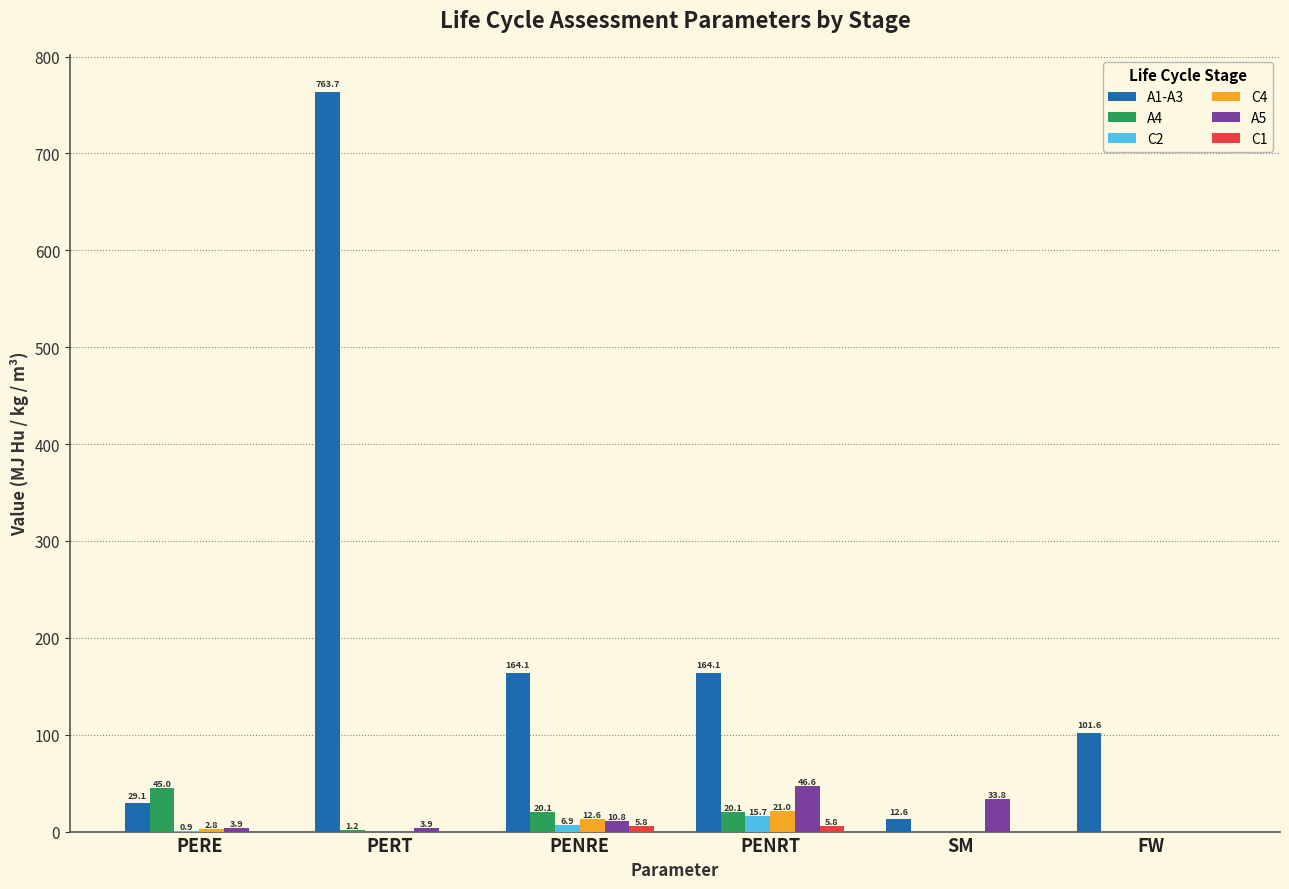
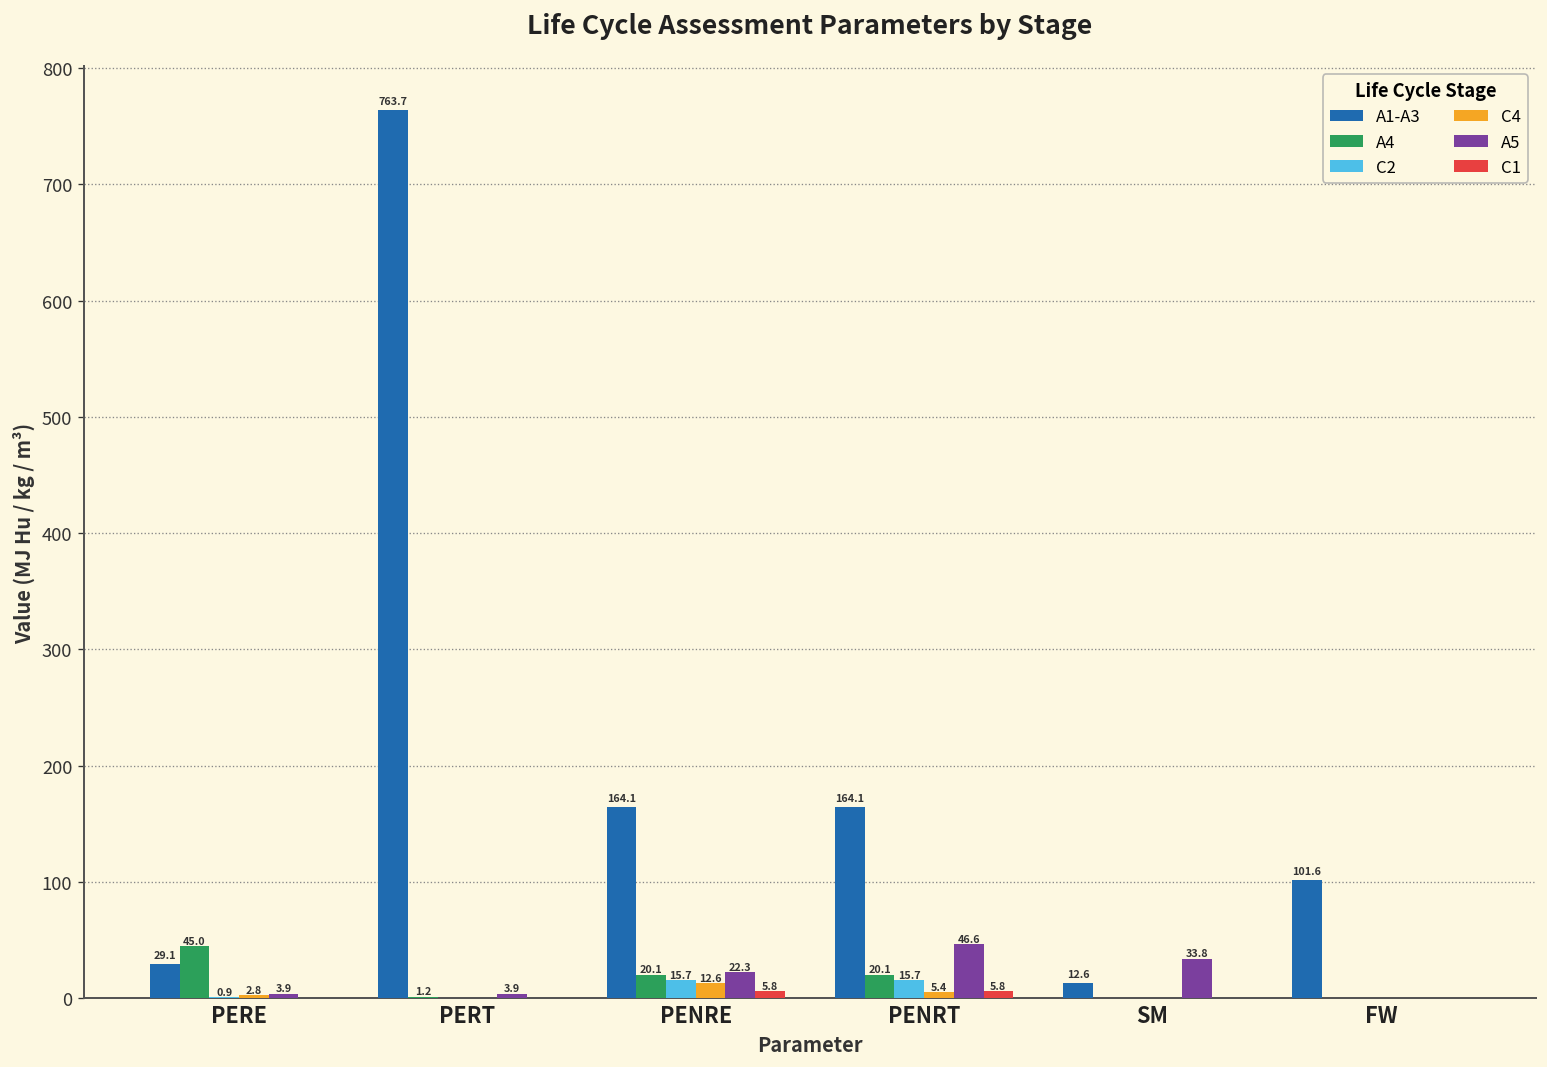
  {
    "A1-A3": {
      "PERE": 29.1,
      "PERT": 763.7,
      "PENRE": 164.1,
      "PENRT": 164.1,
      "SM": 12.6,
      "FW": 101.6
    },
    "A4": {
      "PERE": 45.0,
      "PERT": 1.2,
      "PENRE": 20.1,
      "PENRT": 20.1
    },
    "C2": {
      "PERE": 0.9,
-     "PENRE": 6.9,
+     "PENRE": 15.7,
      "PENRT": 15.7
    },
    "C4": {
      "PERE": 2.8,
      "PENRE": 12.6,
-     "PENRT": 21.0
+     "PENRT": 5.4
    },
    "A5": {
      "PERE": 3.9,
      "PERT": 3.9,
-     "PENRE": 10.8,
+     "PENRE": 22.3,
      "PENRT": 46.6,
      "SM": 33.8
    },
    "C1": {
      "PENRE": 5.8,
      "PENRT": 5.8
    }
  }
